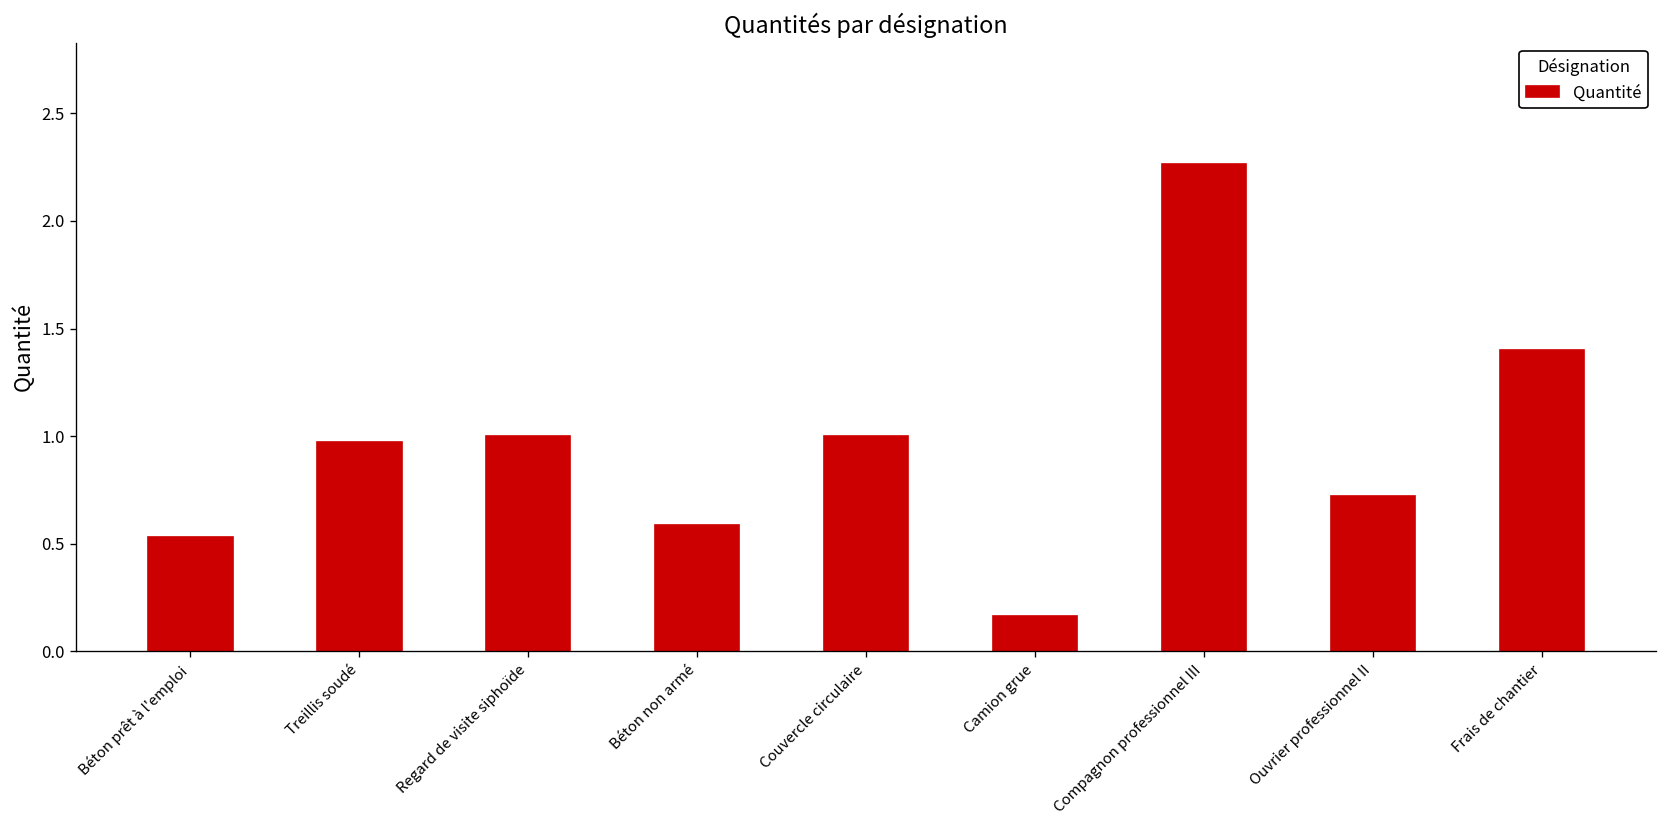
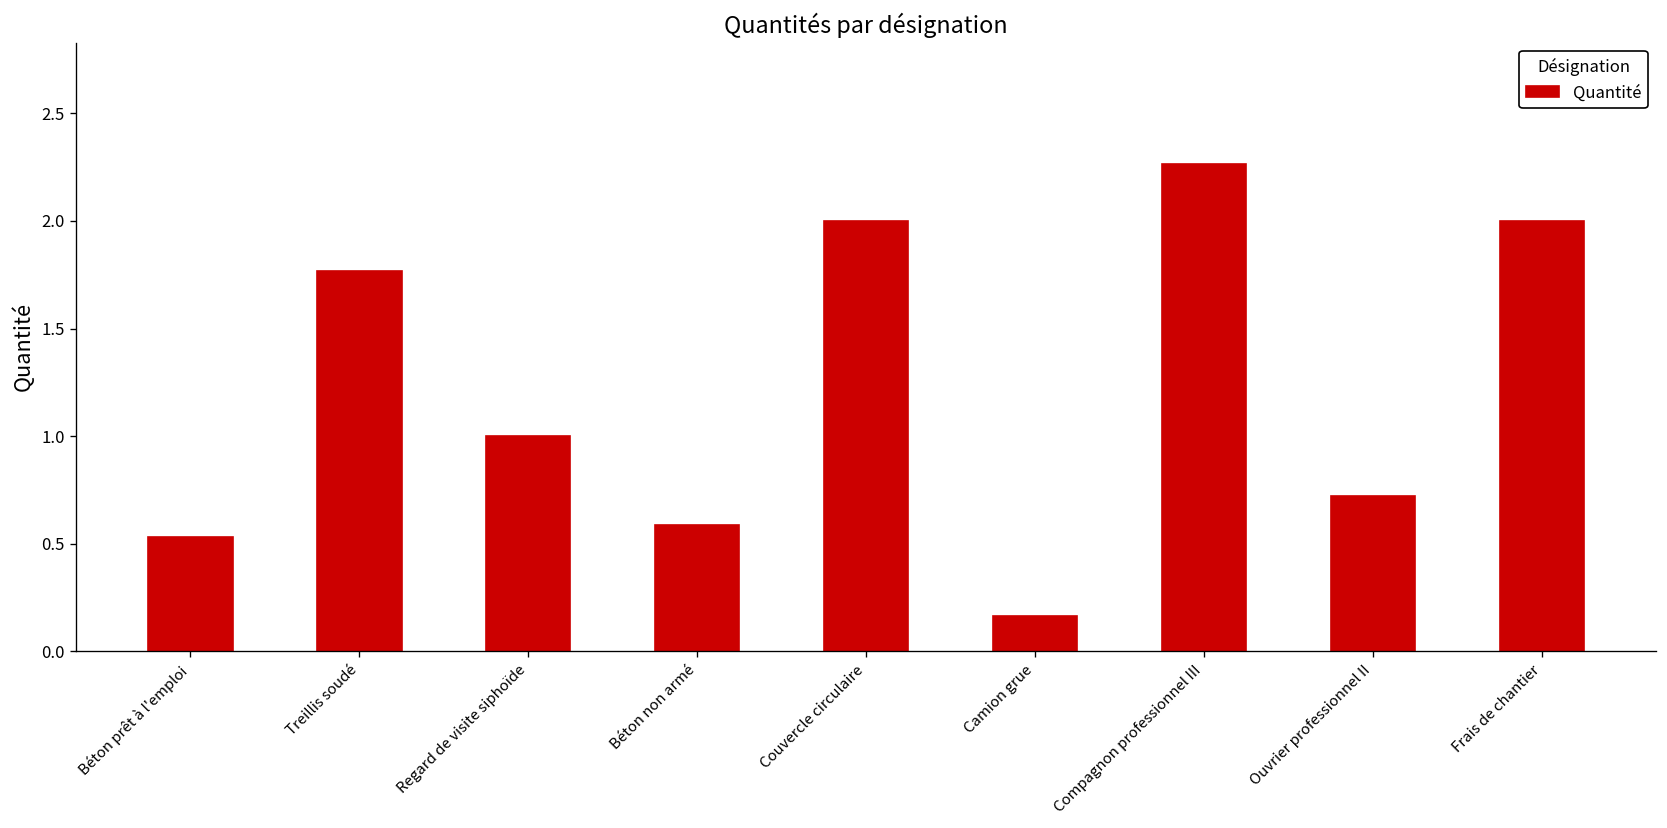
  {
    "Béton prêt à l'emploi": 0.53,
-   "Treillis soudé": 0.97,
+   "Treillis soudé": 1.77,
    "Regard de visite siphoïde": 1.00,
    "Béton non armé": 0.59,
-   "Couvercle circulaire": 1,
+   "Couvercle circulaire": 2,
    "Camion grue": 0.16,
    "Compagnon professionnel III": 2.26,
    "Ouvrier professionnel II": 0.72,
-   "Frais de chantier": 1.4
+   "Frais de chantier": 2.0
  }
